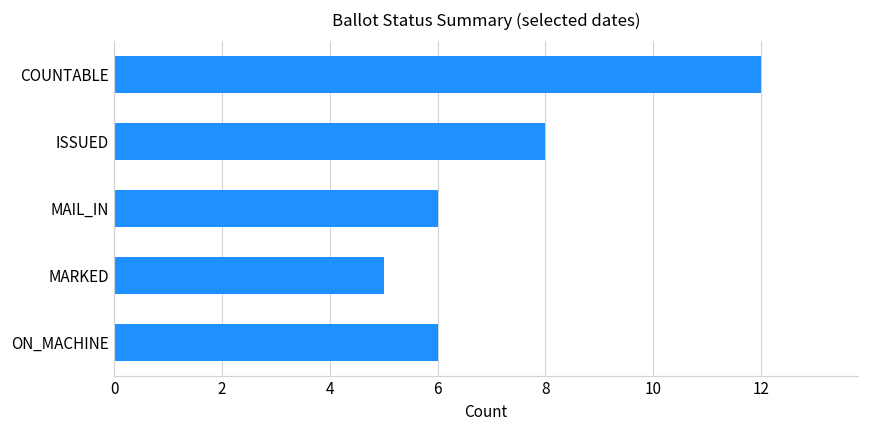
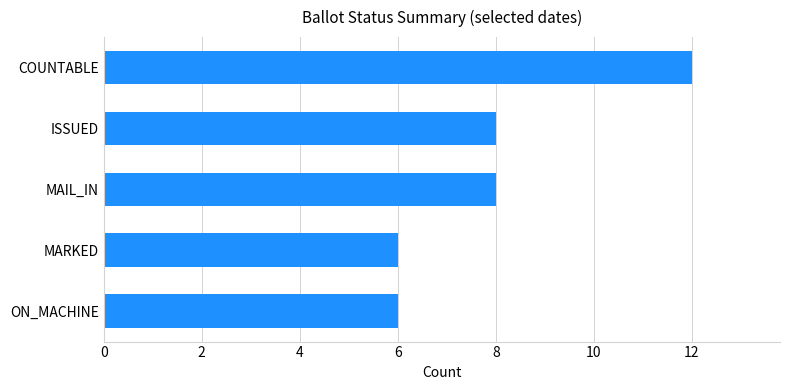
  {
    "COUNTABLE": 12,
    "ISSUED": 8,
-   "MAIL_IN": 6,
-   "MARKED": 5,
+   "MAIL_IN": 8,
+   "MARKED": 6,
    "ON_MACHINE": 6
  }
